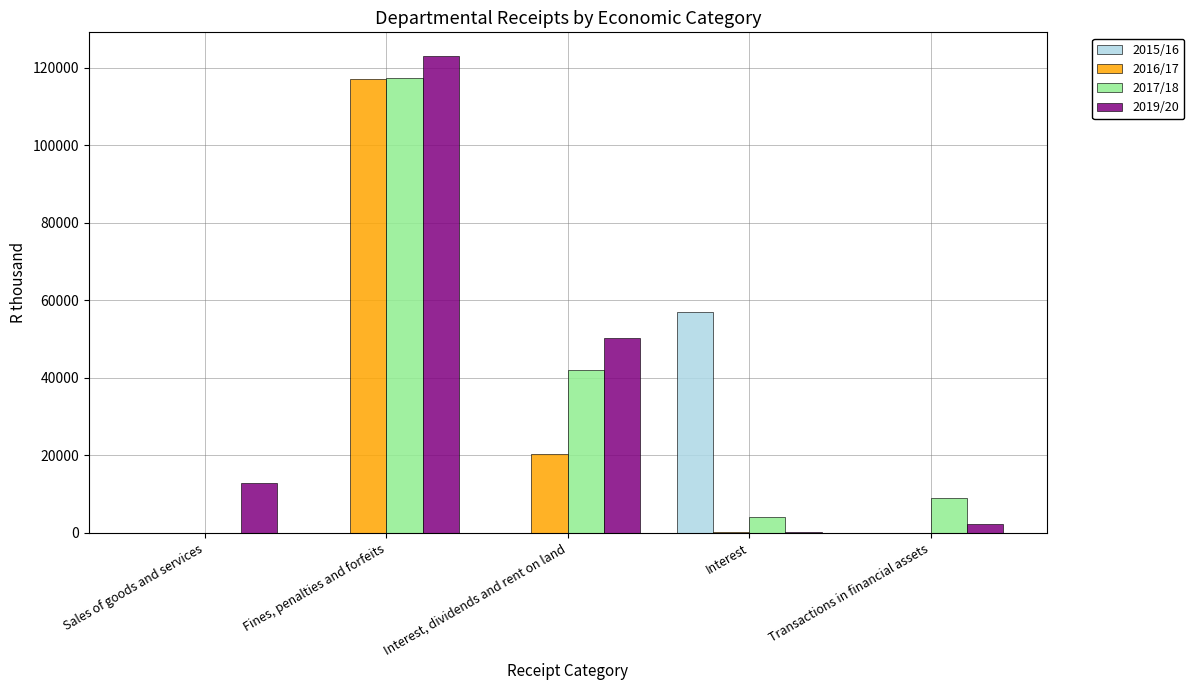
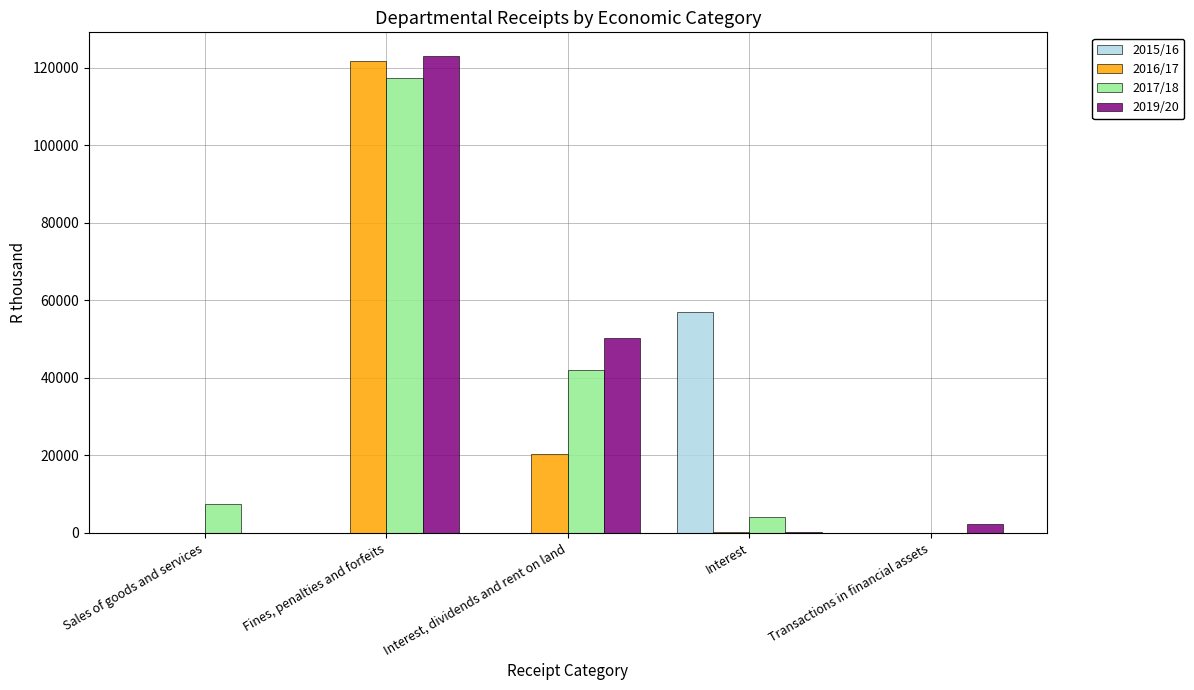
  {
    "2015/16": {
      "Fines, penalties and forfeits": 0,
      "Interest, dividends and rent on land": 0,
      "Interest": 57000
    },
    "2016/17": {
-     "Fines, penalties and forfeits": 117000,
+     "Fines, penalties and forfeits": 122000,
      "Interest, dividends and rent on land": 20000
    },
    "2017/18": {
-     "Sales of goods and services": 0,
+     "Sales of goods and services": 7000,
      "Fines, penalties and forfeits": 117000,
      "Interest, dividends and rent on land": 42000,
      "Interest": 4000,
-     "Transactions in financial assets": 9000
+     "Transactions in financial assets": 0
    },
    "2019/20": {
-     "Sales of goods and services": 13000,
+     "Sales of goods and services": 0,
      "Fines, penalties and forfeits": 123000,
      "Interest, dividends and rent on land": 50000,
      "Transactions in financial assets": 2000
    }
  }
